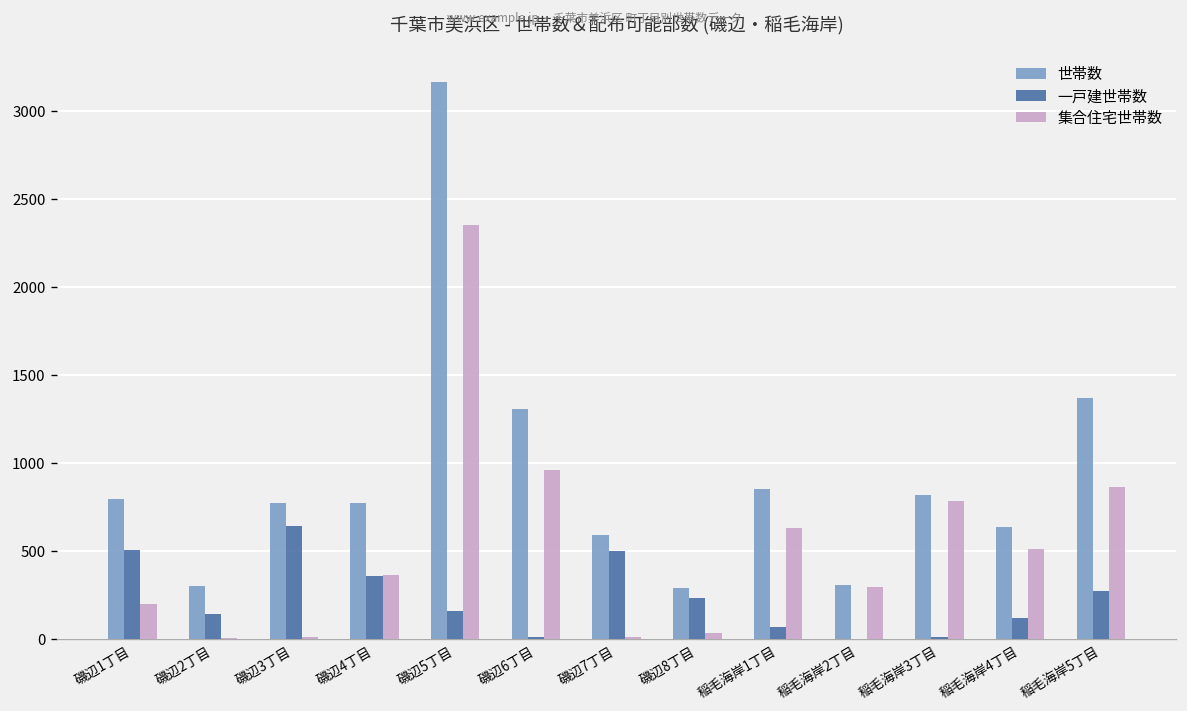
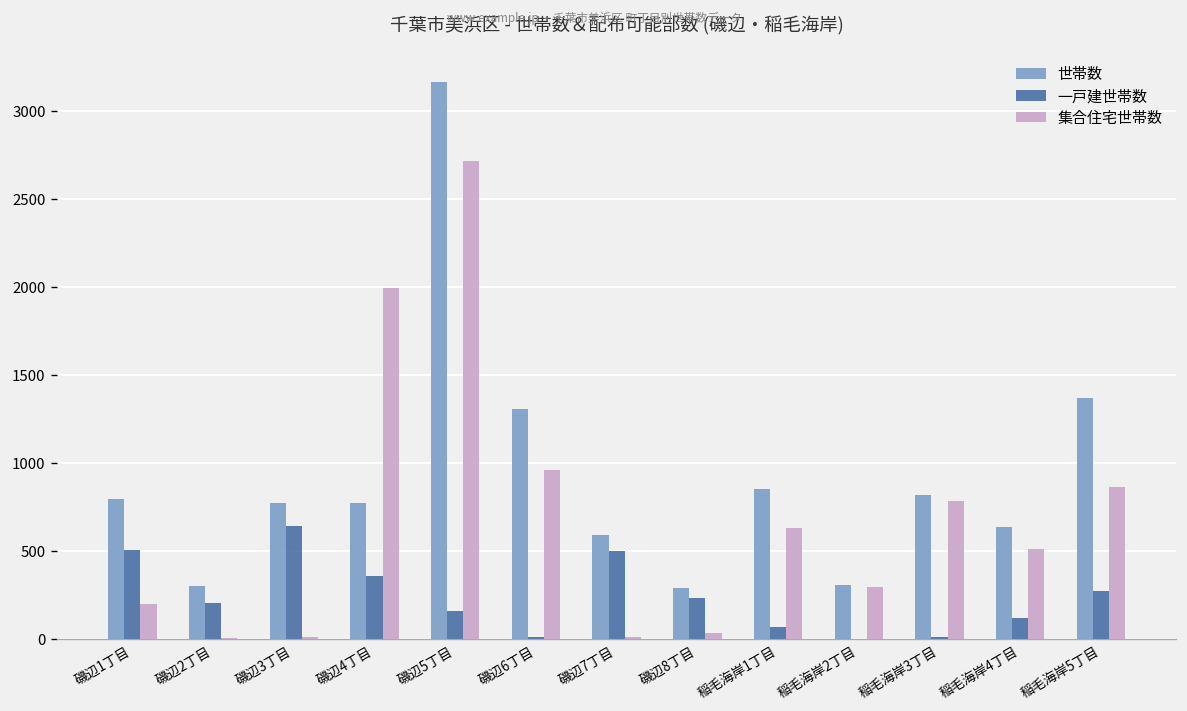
  {
    "世帯数": {
      "磯辺1丁目": 790,
      "磯辺2丁目": 300,
      "磯辺3丁目": 770,
      "磯辺4丁目": 770,
      "磯辺5丁目": 3160,
      "磯辺6丁目": 1300,
      "磯辺7丁目": 590,
      "磯辺8丁目": 290,
      "稲毛海岸1丁目": 850,
      "稲毛海岸2丁目": 310,
      "稲毛海岸3丁目": 820,
      "稲毛海岸4丁目": 640,
      "稲毛海岸5丁目": 1370
    },
    "一戸建世帯数": {
      "磯辺1丁目": 500,
-     "磯辺2丁目": 140,
+     "磯辺2丁目": 200,
      "磯辺3丁目": 640,
      "磯辺4丁目": 360,
      "磯辺5丁目": 160,
      "磯辺7丁目": 500,
      "磯辺8丁目": 230,
      "稲毛海岸1丁目": 70,
      "稲毛海岸2丁目": 0,
      "稲毛海岸4丁目": 120,
      "稲毛海岸5丁目": 270
    },
    "集合住宅世帯数": {
      "磯辺1丁目": 200,
-     "磯辺4丁目": 360,
-     "磯辺5丁目": 2350,
+     "磯辺4丁目": 1990,
+     "磯辺5丁目": 2710,
      "磯辺6丁目": 960,
      "磯辺8丁目": 30,
      "稲毛海岸1丁目": 630,
      "稲毛海岸2丁目": 290,
      "稲毛海岸3丁目": 780,
      "稲毛海岸4丁目": 510,
      "稲毛海岸5丁目": 860
    }
  }
